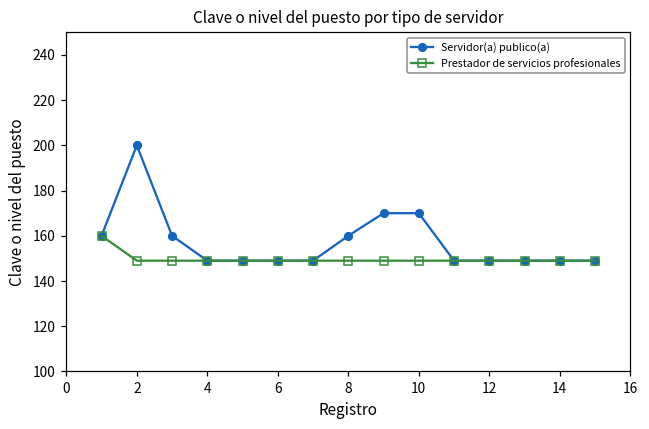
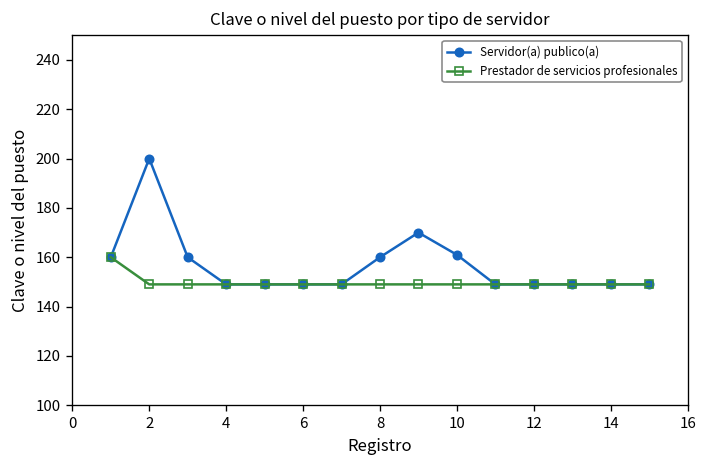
  {
    "Servidor(a) publico(a)": {
      "2": 200,
      "8": 160,
-     "10": 170
+     "10": 161
    },
    "Prestador de servicios profesionales": {
      "2": 149,
      "8": 149,
      "10": 149
    }
  }
